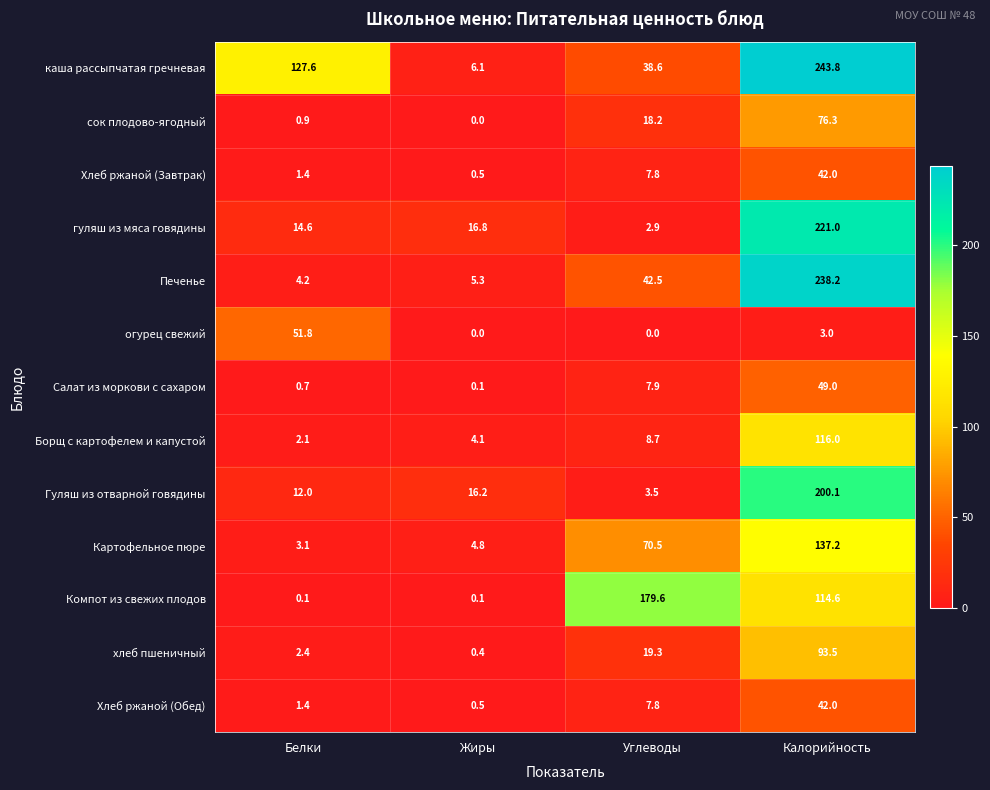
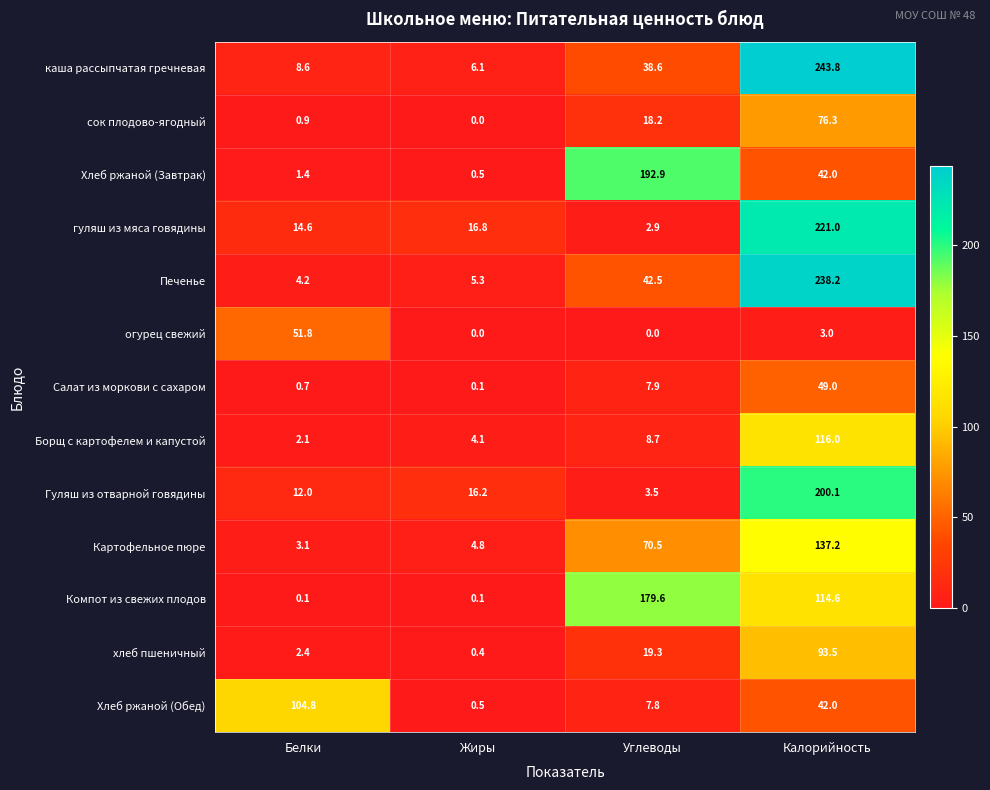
  {
    "каша рассыпчатая гречневая": {
-     "Белки": 127.6,
+     "Белки": 8.6,
      "Жиры": 6.1,
      "Углеводы": 38.6,
      "Калорийность": 243.8
    },
    "сок плодово-ягодный": {
      "Белки": 0.9,
      "Жиры": 0.0,
      "Углеводы": 18.2,
      "Калорийность": 76.3
    },
    "Хлеб ржаной (Завтрак)": {
      "Белки": 1.4,
      "Жиры": 0.5,
-     "Углеводы": 7.8,
+     "Углеводы": 192.9,
      "Калорийность": 42.0
    },
    "гуляш из мяса говядины": {
      "Белки": 14.6,
      "Жиры": 16.8,
      "Углеводы": 2.9,
      "Калорийность": 221.0
    },
    "Печенье": {
      "Белки": 4.2,
      "Жиры": 5.3,
      "Углеводы": 42.5,
      "Калорийность": 238.2
    },
    "огурец свежий": {
      "Белки": 51.8,
      "Жиры": 0.0,
      "Углеводы": 0.0,
      "Калорийность": 3.0
    },
    "Салат из моркови с сахаром": {
      "Белки": 0.7,
      "Жиры": 0.1,
      "Углеводы": 7.9,
      "Калорийность": 49.0
    },
    "Борщ с картофелем и капустой": {
      "Белки": 2.1,
      "Жиры": 4.1,
      "Углеводы": 8.7,
      "Калорийность": 116.0
    },
    "Гуляш из отварной говядины": {
      "Белки": 12.0,
      "Жиры": 16.2,
      "Углеводы": 3.5,
      "Калорийность": 200.1
    },
    "Картофельное пюре": {
      "Белки": 3.1,
      "Жиры": 4.8,
      "Углеводы": 70.5,
      "Калорийность": 137.2
    },
    "Компот из свежих плодов": {
      "Белки": 0.1,
      "Жиры": 0.1,
      "Углеводы": 179.6,
      "Калорийность": 114.6
    },
    "хлеб пшеничный": {
      "Белки": 2.4,
      "Жиры": 0.4,
      "Углеводы": 19.3,
      "Калорийность": 93.5
    },
    "Хлеб ржаной (Обед)": {
-     "Белки": 1.4,
+     "Белки": 104.8,
      "Жиры": 0.5,
      "Углеводы": 7.8,
      "Калорийность": 42.0
    }
  }
